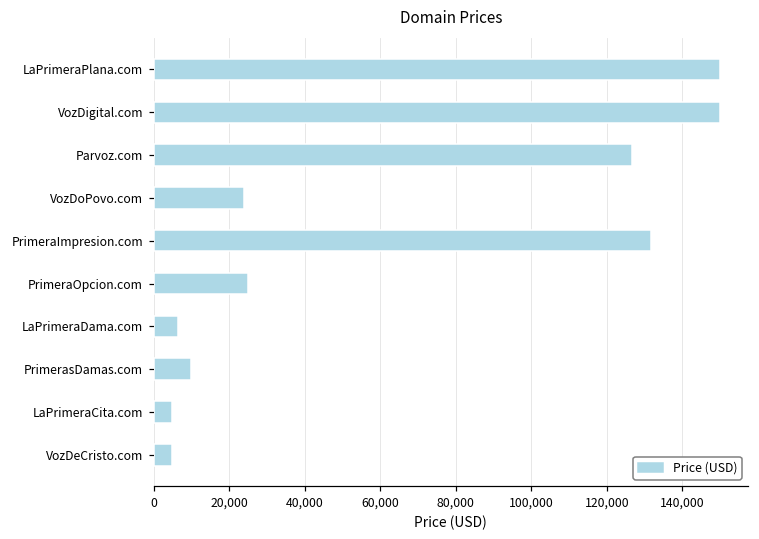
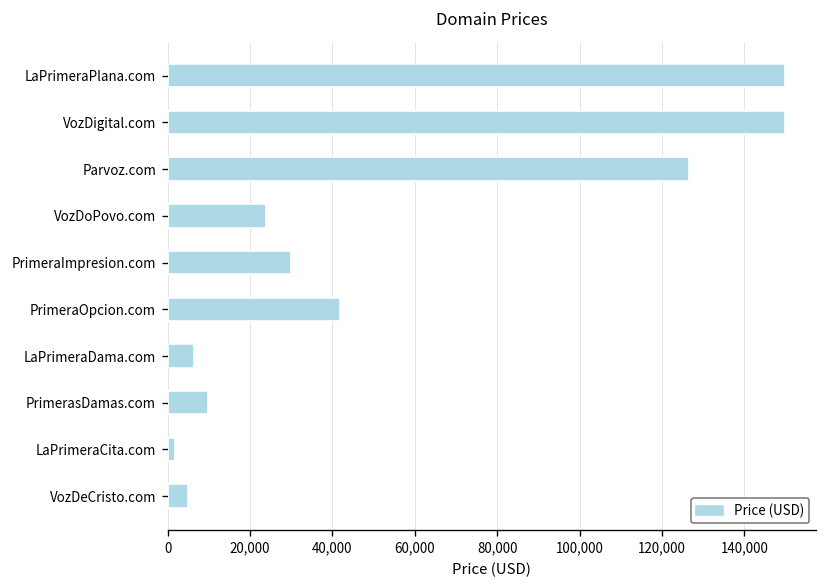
  {
    "LaPrimeraPlana.com": "150,000",
    "VozDigital.com": "150,000",
    "Parvoz.com": "127,000",
    "VozDoPovo.com": "24,000",
-   "PrimeraImpresion.com": "132,000",
-   "PrimeraOpcion.com": "25,000",
+   "PrimeraImpresion.com": "30,000",
+   "PrimeraOpcion.com": "42,000",
    "LaPrimeraDama.com": "6,000",
    "PrimerasDamas.com": "10,000",
-   "LaPrimeraCita.com": "5,000",
+   "LaPrimeraCita.com": "2,000",
    "VozDeCristo.com": "5,000"
  }
